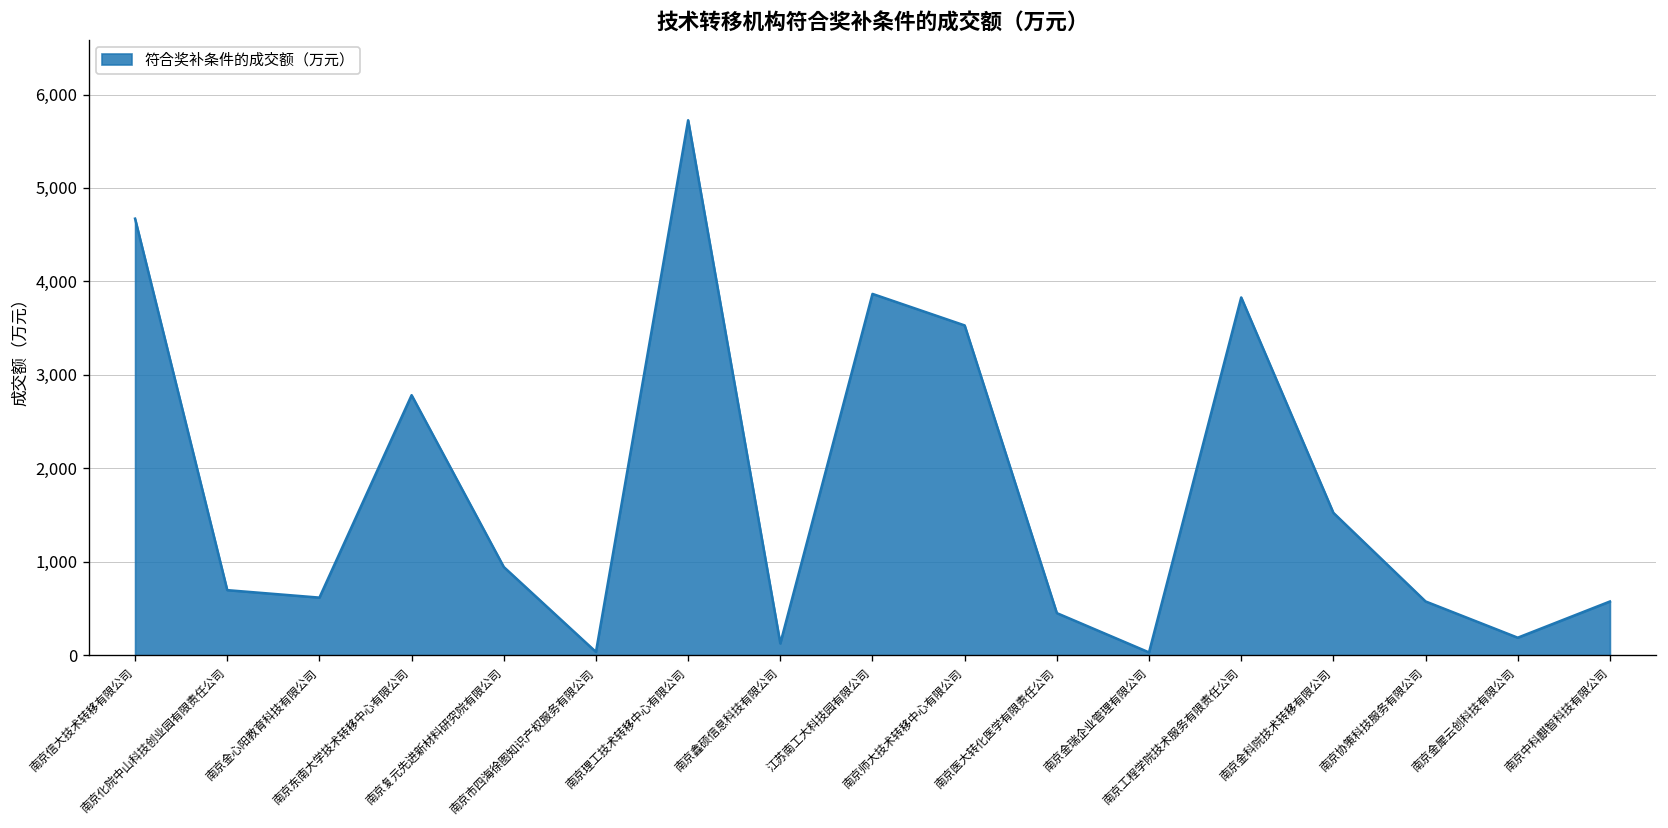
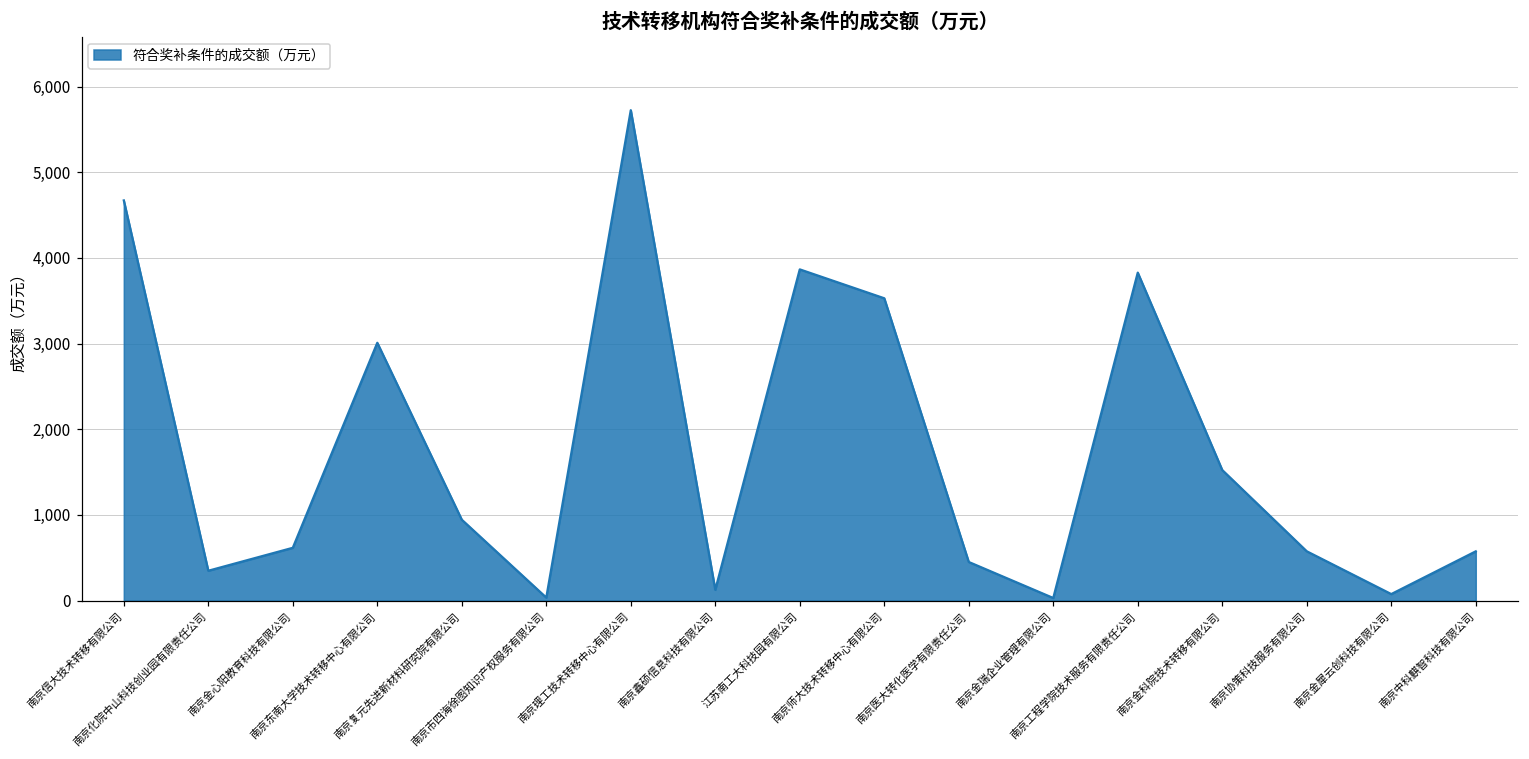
  {
    "南京信大技术转移有限公司": "4,700",
-   "南京化院中山科技创业园有限责任公司": "700",
+   "南京化院中山科技创业园有限责任公司": "300",
    "南京金心阳教育科技有限公司": "600",
-   "南京东南大学技术转移中心有限公司": "2,800",
+   "南京东南大学技术转移中心有限公司": "3,000",
    "南京复元先进新材料研究院有限公司": "900",
    "南京市四海徐图知识产权服务有限公司": "0",
    "南京理工技术转移中心有限公司": "5,700",
    "南京鑫硕信息科技有限公司": "100",
    "江苏南工大科技园有限公司": "3,900",
    "南京师大技术转移中心有限公司": "3,500",
    "南京医大转化医学有限责任公司": "500",
    "南京金瑞企业管理有限公司": "0",
    "南京工程学院技术服务有限责任公司": "3,800",
    "南京金科院技术转移有限公司": "1,500",
    "南京协策科技服务有限公司": "600",
-   "南京金犀云创科技有限公司": "200",
+   "南京金犀云创科技有限公司": "100",
    "南京中科麒智科技有限公司": "600"
  }
